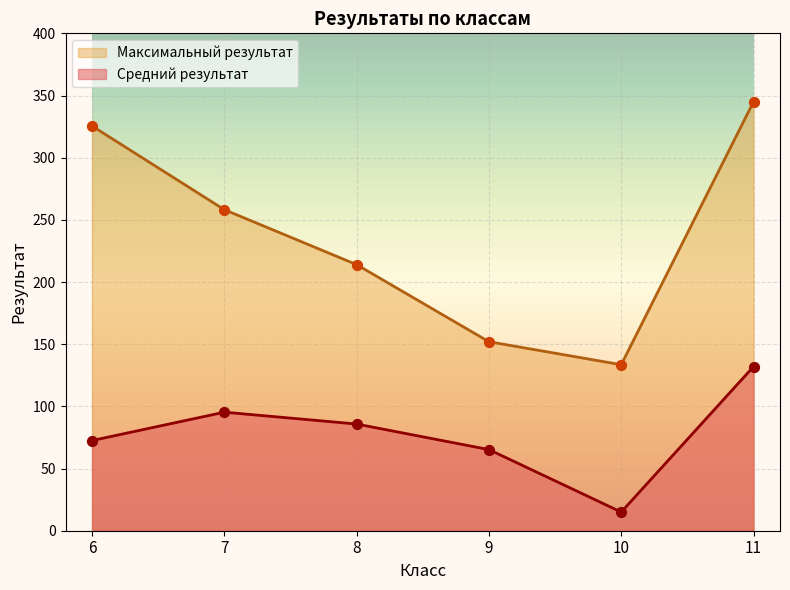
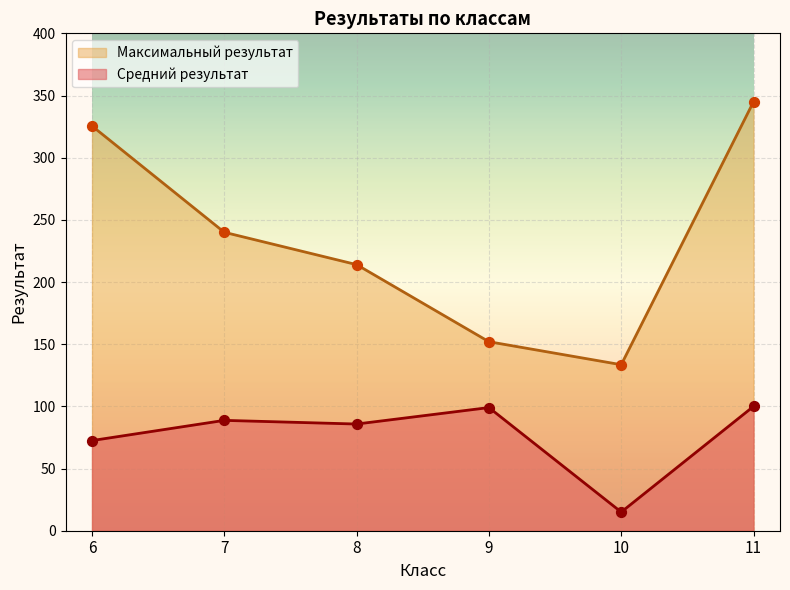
  {
    "Максимальный результат": {
      "6": 326,
-     "7": 258,
+     "7": 240,
      "8": 214,
      "9": 152,
      "10": 134,
      "11": 345
    },
    "Средний результат": {
      "6": 73,
-     "7": 95,
+     "7": 89,
      "8": 86,
-     "9": 65,
+     "9": 99,
      "10": 15,
-     "11": 132
+     "11": 100
    }
  }
